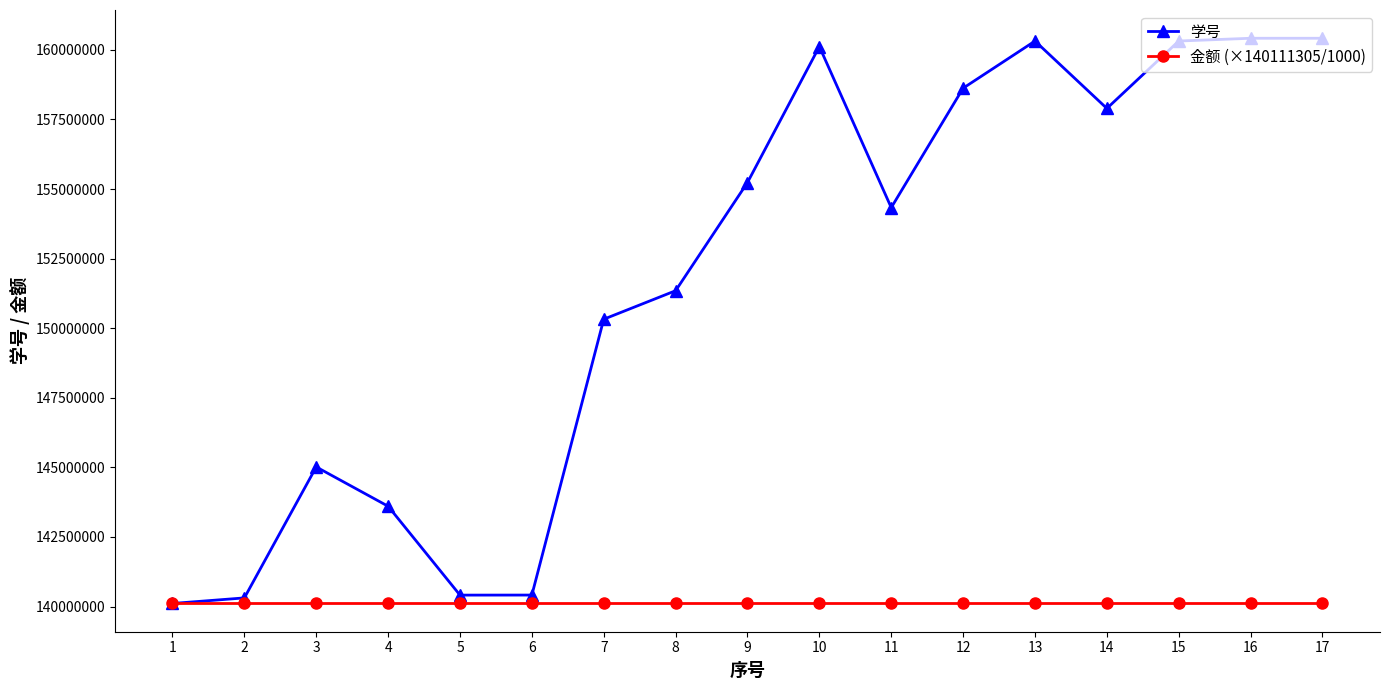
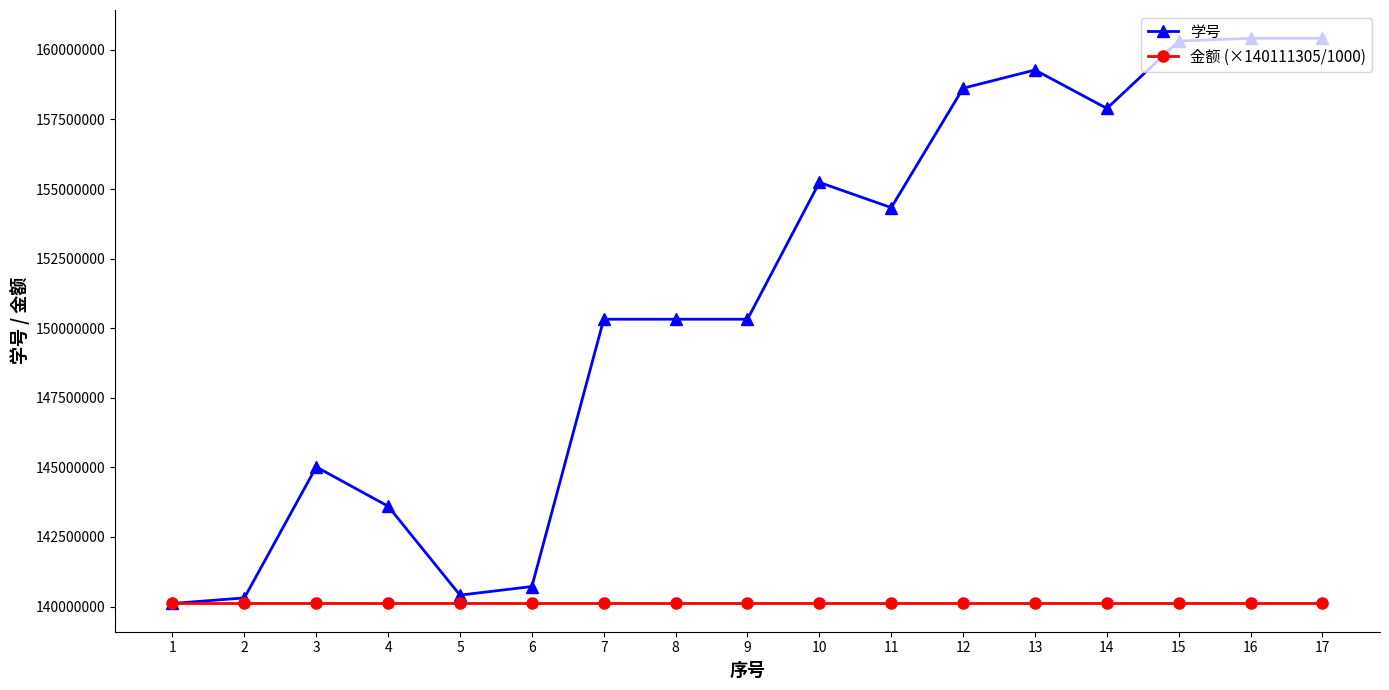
  {
    "学号": {
      "2": 140300000,
      "3": 145000000,
      "4": 143600000,
      "5": 140400000,
-     "6": 140400000,
+     "6": 140700000,
      "7": 150300000,
-     "8": 151300000,
-     "9": 155200000,
-     "10": 160100000,
+     "8": 150300000,
+     "9": 150300000,
+     "10": 155200000,
      "11": 154300000,
      "12": 158600000,
-     "13": 160300000,
+     "13": 159300000,
      "14": 157900000
    },
    "金额 (×140111305/1000)": {
      "2": 140100000,
      "3": 140100000,
      "4": 140100000,
      "5": 140100000,
      "6": 140100000,
      "7": 140100000,
      "8": 140100000,
      "9": 140100000,
      "10": 140100000,
      "11": 140100000,
      "12": 140100000,
      "13": 140100000,
      "14": 140100000,
      "15": 140100000,
      "16": 140100000,
      "17": 140100000
    }
  }
